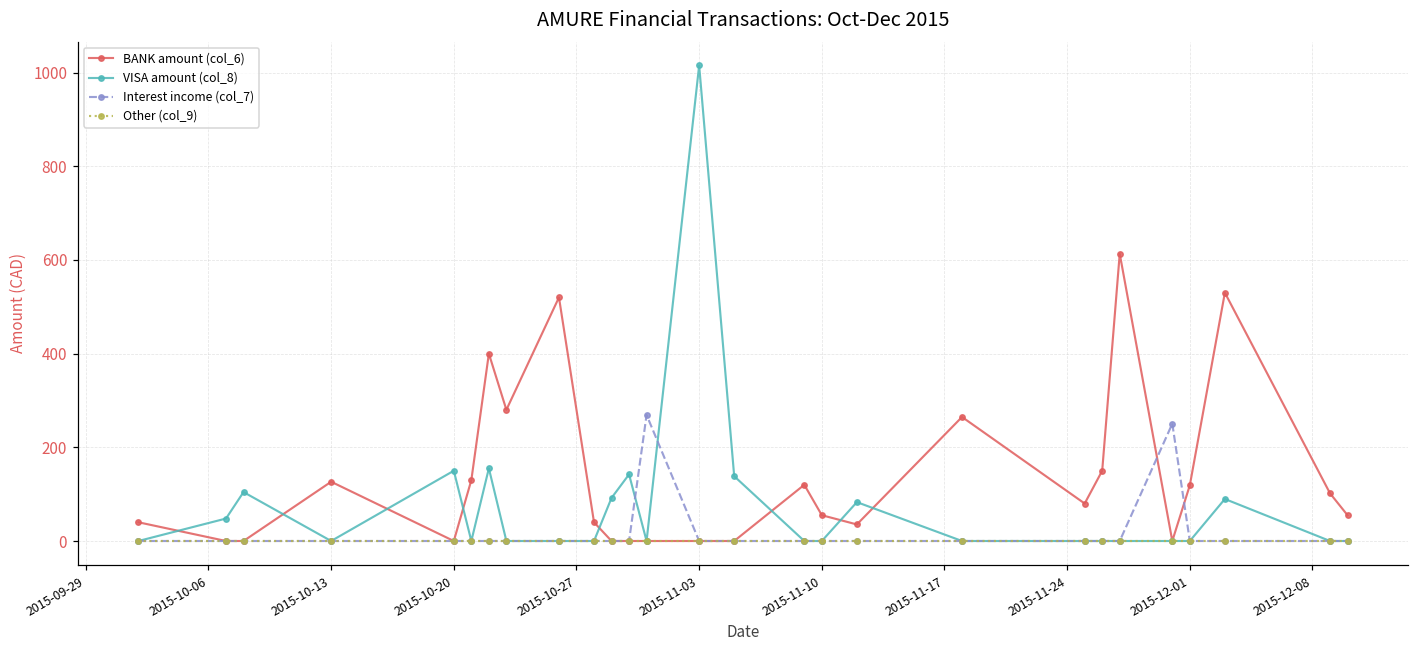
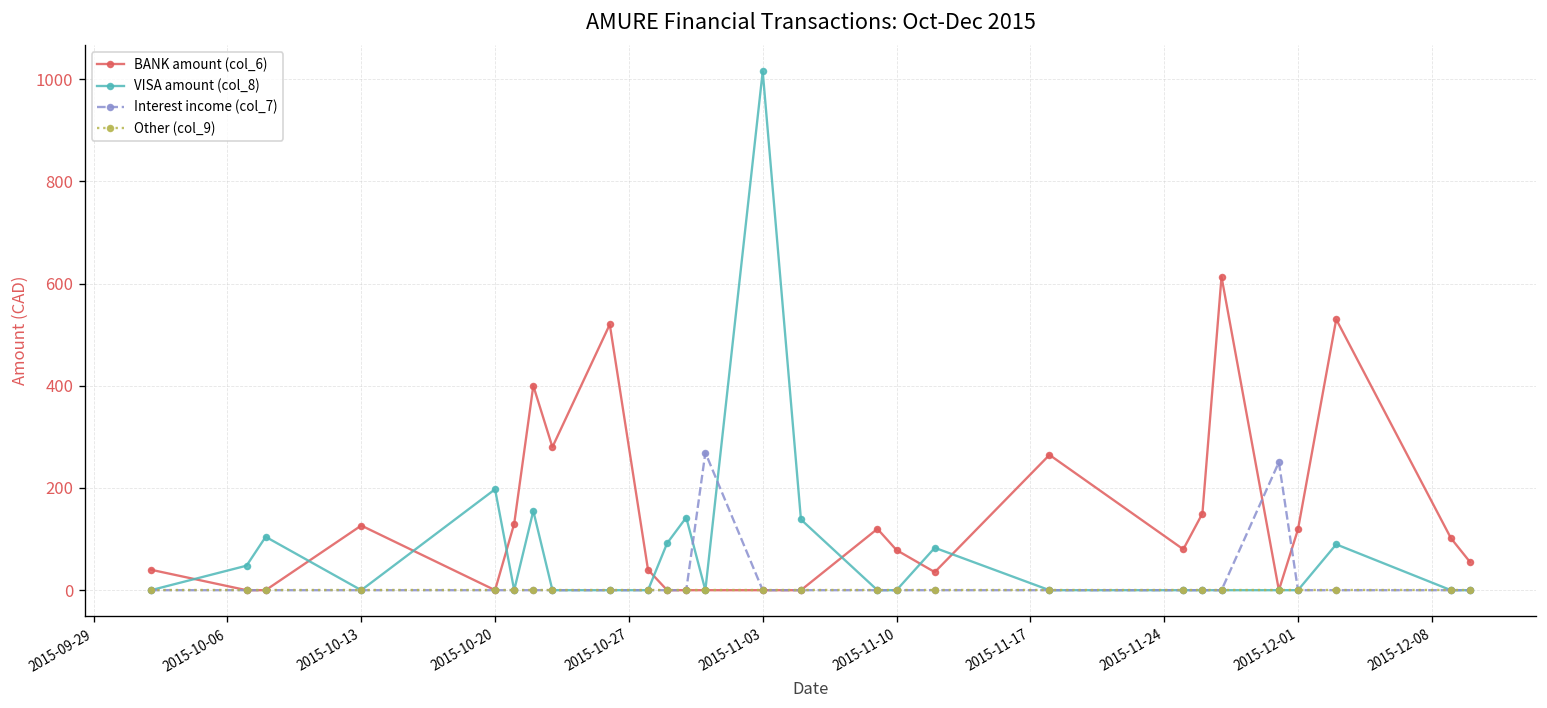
  {
    "BANK amount (col_6)": {
      "2015-10-13": 130,
-     "2015-11-10": 60,
+     "2015-11-10": 80,
      "2015-12-01": 120
    },
    "VISA amount (col_8)": {
-     "2015-10-20": 150,
+     "2015-10-20": 200,
      "2015-11-03": 1020
    }
  }
